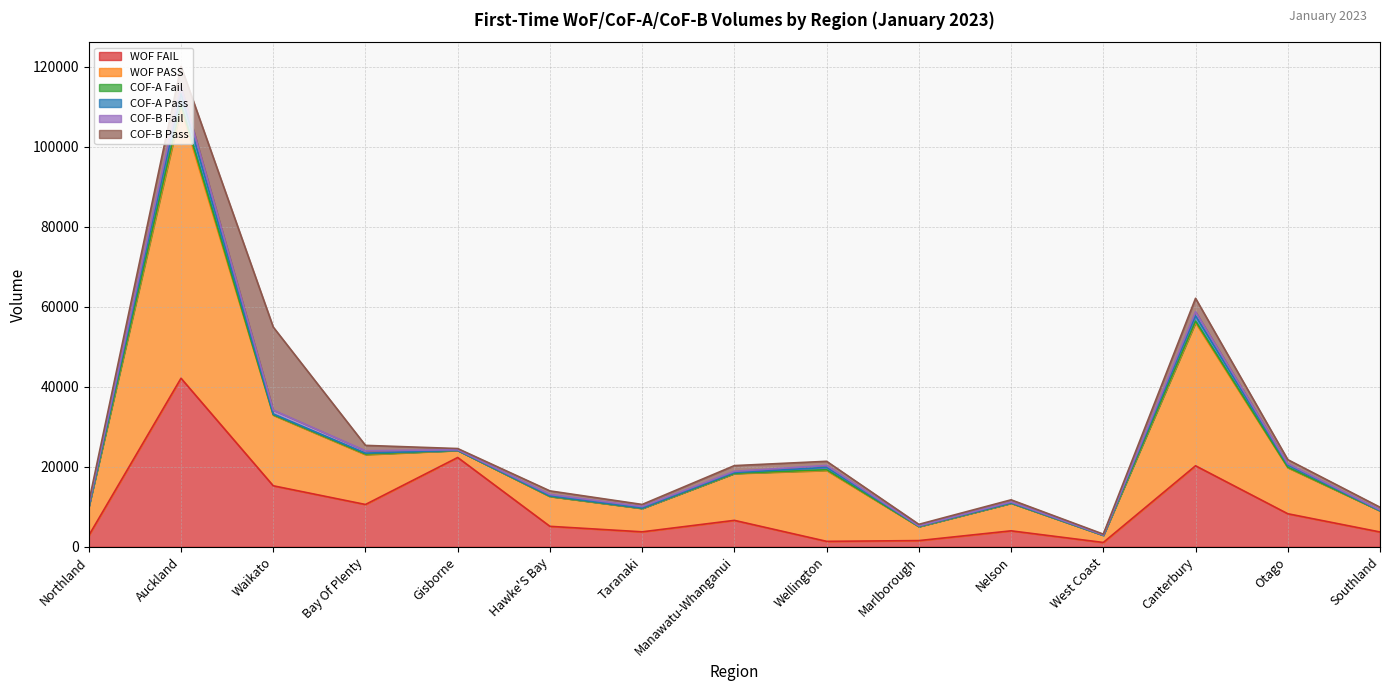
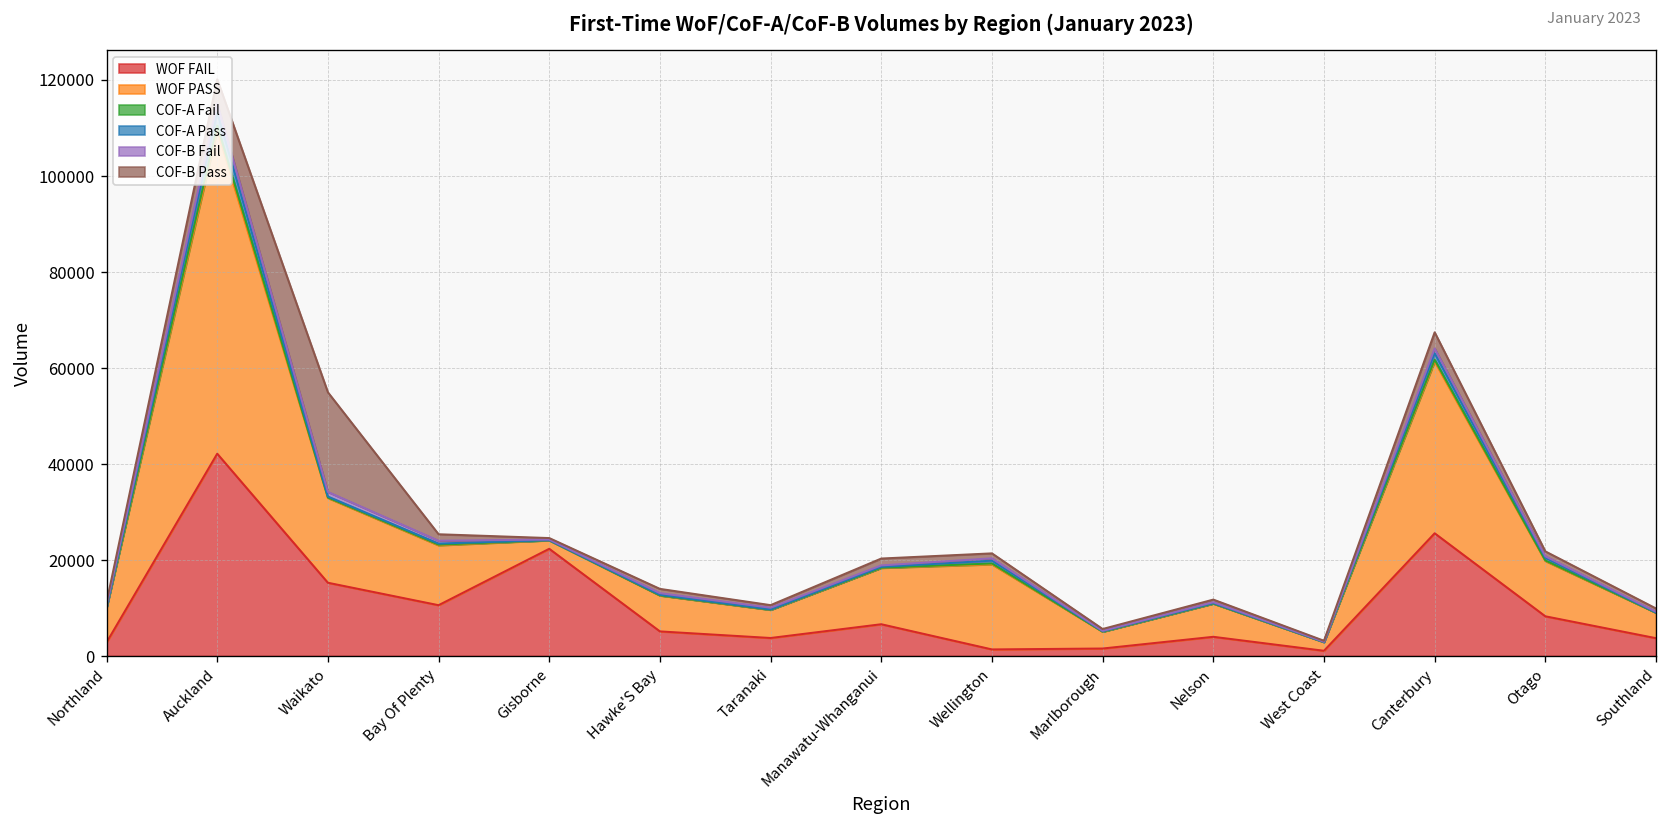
  {
    "WOF FAIL": {
      "Northland": 3000,
      "Auckland": 42000,
      "Waikato": 15000,
      "Bay Of Plenty": 11000,
      "Gisborne": 22000,
      "Hawke'S Bay": 5000,
      "Taranaki": 4000,
      "Manawatu-Whanganui": 7000,
      "Wellington": 1000,
      "Marlborough": 2000,
      "Nelson": 4000,
      "West Coast": 1000,
-     "Canterbury": 20000,
+     "Canterbury": 26000,
      "Otago": 8000,
      "Southland": 4000
    },
    "COF-A Pass": {
      "Canterbury": 1000
    },
    "COF-B Fail": {
      "Waikato": 1000,
      "Canterbury": 1000
    },
    "COF-B Pass": {
      "Northland": 1000,
      "Waikato": 21000,
      "Bay Of Plenty": 1000,
      "Hawke'S Bay": 1000,
      "Manawatu-Whanganui": 1000,
      "Wellington": 1000,
      "Canterbury": 3000,
      "Otago": 1000,
      "Southland": 1000
    }
  }
